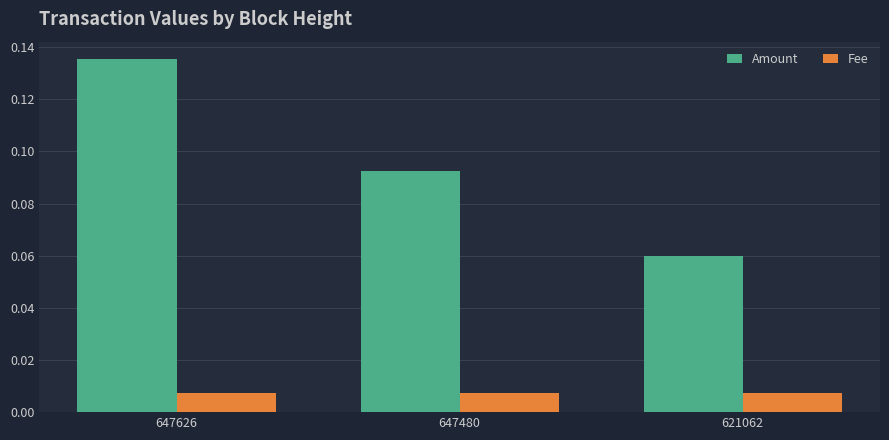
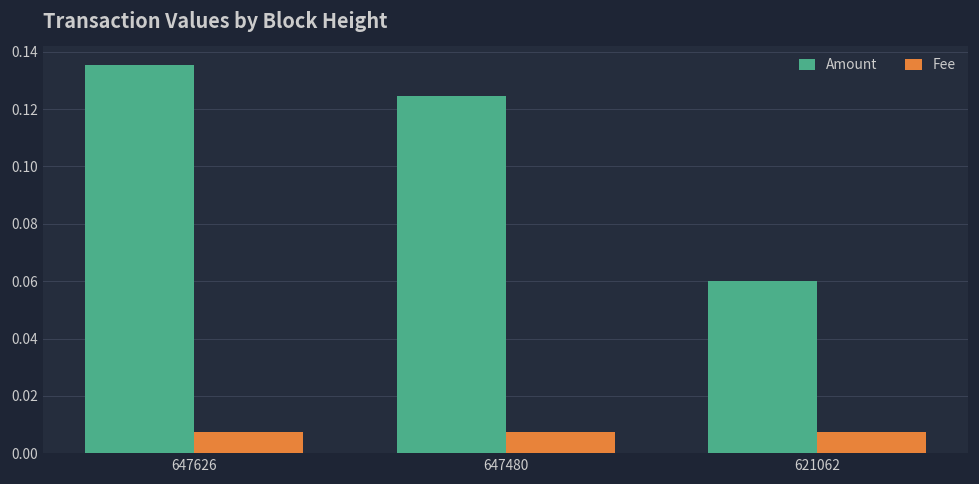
  {
    "Amount": {
      "647626": 0.135,
-     "647480": 0.093,
+     "647480": 0.124,
      "621062": 0.060
    },
    "Fee": {
      "647626": 0.007,
      "647480": 0.007,
      "621062": 0.007
    }
  }
